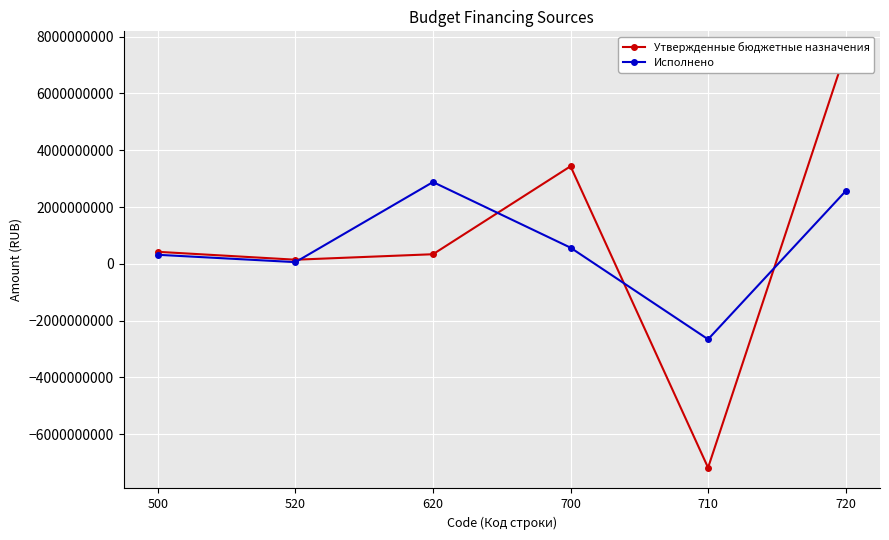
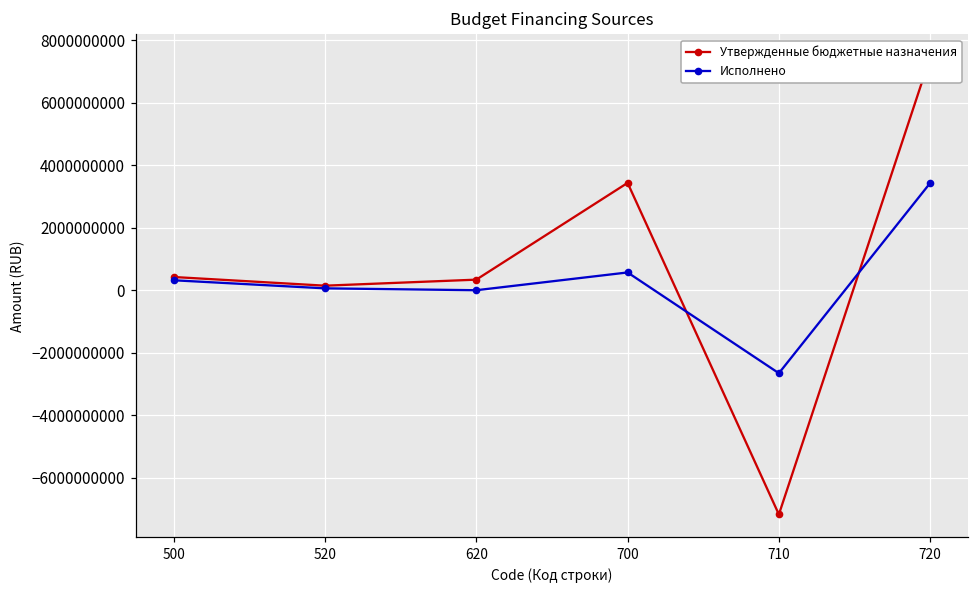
  {
    "Утвержденные бюджетные назначения": {
      "500": 400000000,
      "620": 300000000,
      "700": 3400000000,
      "710": -7200000000
    },
    "Исполнено": {
      "500": 300000000,
-     "620": 2900000000,
+     "620": 0,
      "700": 600000000,
      "710": -2700000000,
-     "720": 2600000000
+     "720": 3400000000
    }
  }
